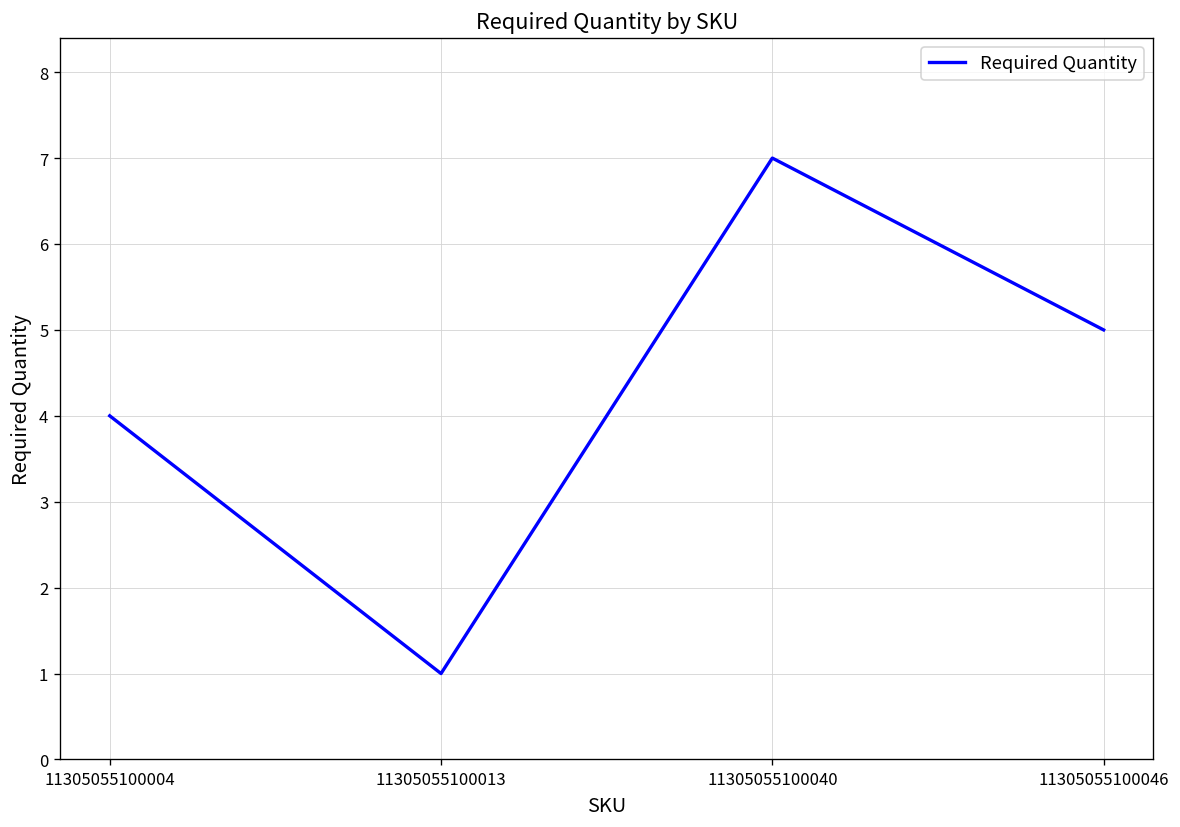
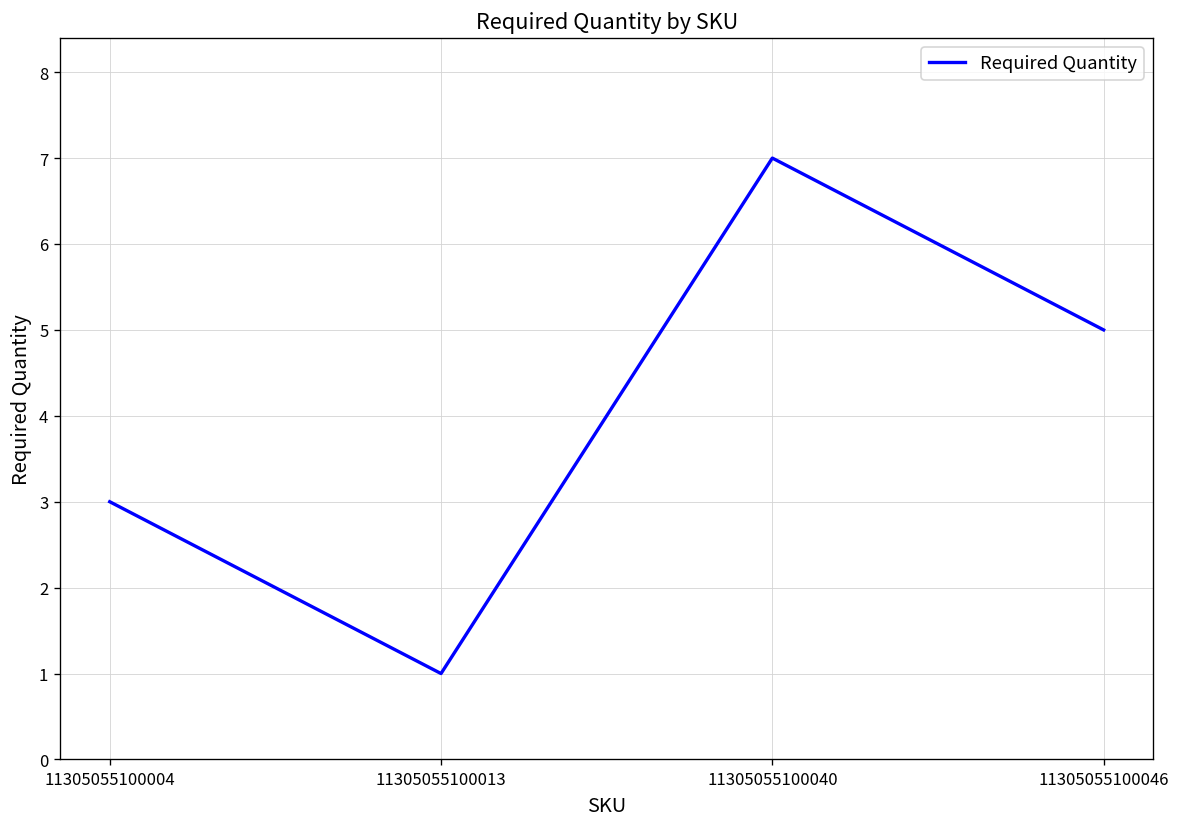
  {
-   "11305055100004": 4,
+   "11305055100004": 3,
    "11305055100013": 1,
    "11305055100040": 7,
    "11305055100046": 5
  }
